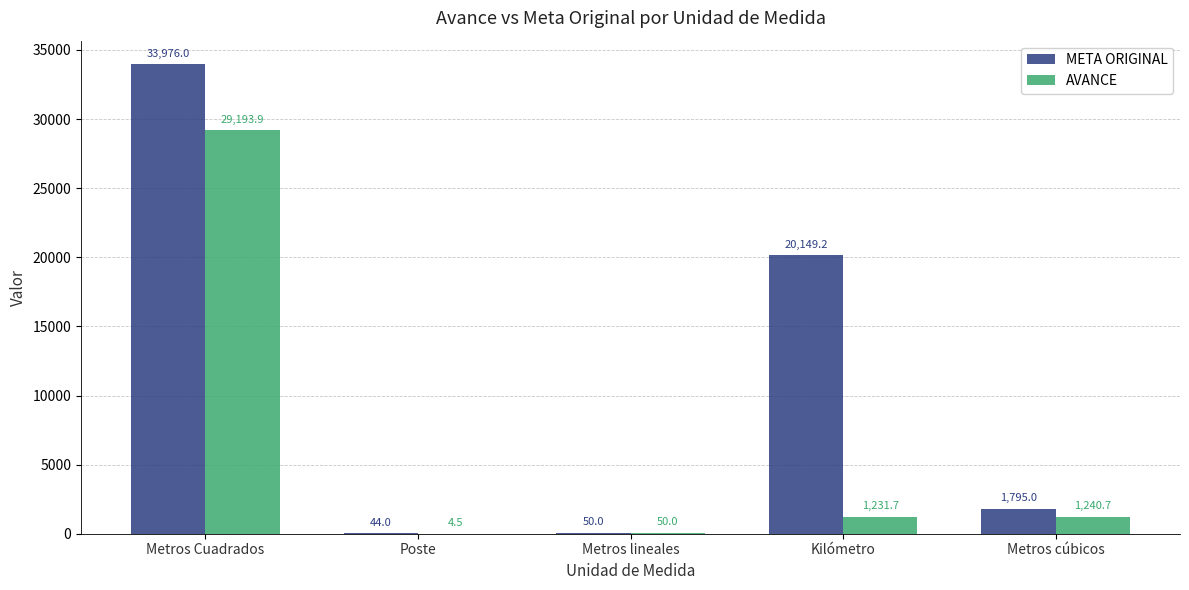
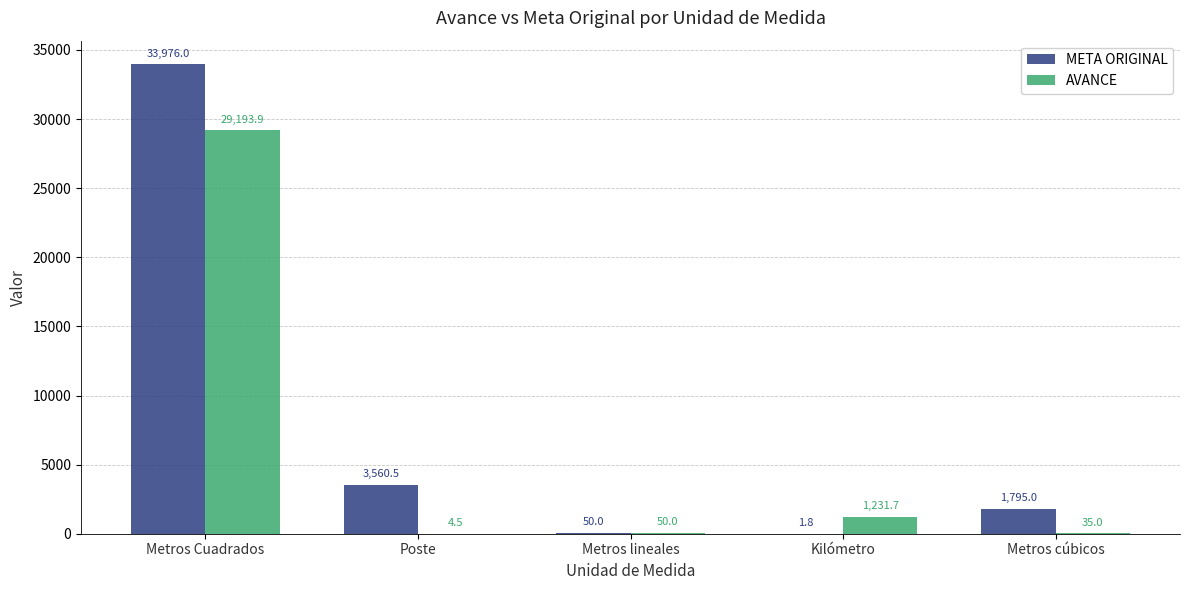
  {
    "META ORIGINAL": {
      "Metros Cuadrados": "33,976.0",
-     "Poste": "44.0",
+     "Poste": "3,560.5",
      "Metros lineales": "50.0",
-     "Kilómetro": "20,149.2",
+     "Kilómetro": "1.8",
      "Metros cúbicos": "1,795.0"
    },
    "AVANCE": {
      "Metros Cuadrados": "29,193.9",
      "Poste": "4.5",
      "Metros lineales": "50.0",
      "Kilómetro": "1,231.7",
-     "Metros cúbicos": "1,240.7"
+     "Metros cúbicos": "35.0"
    }
  }
